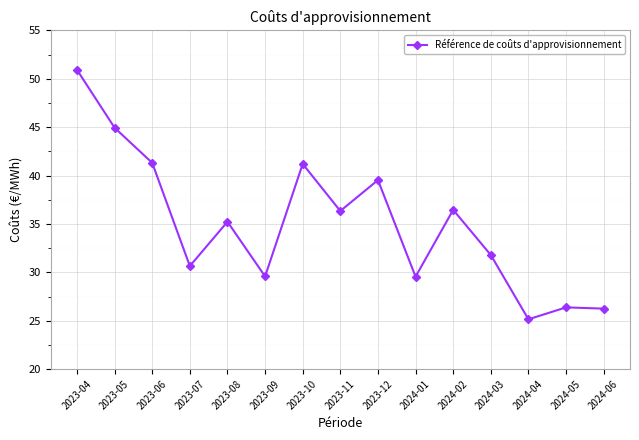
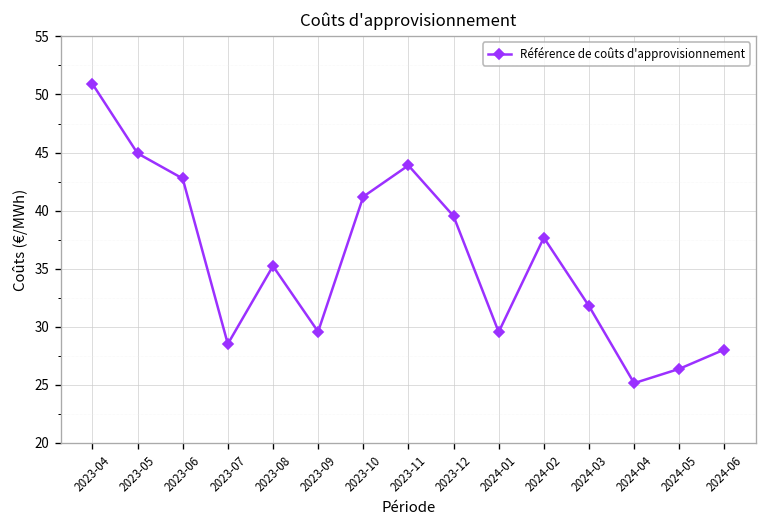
  {
    "2023-04": 51,
    "2023-05": 45,
-   "2023-06": 41,
-   "2023-07": 31,
+   "2023-06": 43,
+   "2023-07": 29,
    "2023-08": 35,
    "2023-09": 30,
    "2023-10": 41,
-   "2023-11": 36,
+   "2023-11": 44,
    "2023-12": 40,
    "2024-01": 30,
-   "2024-02": 36,
+   "2024-02": 38,
    "2024-03": 32,
    "2024-04": 25,
    "2024-05": 26,
-   "2024-06": 26
+   "2024-06": 28
  }
